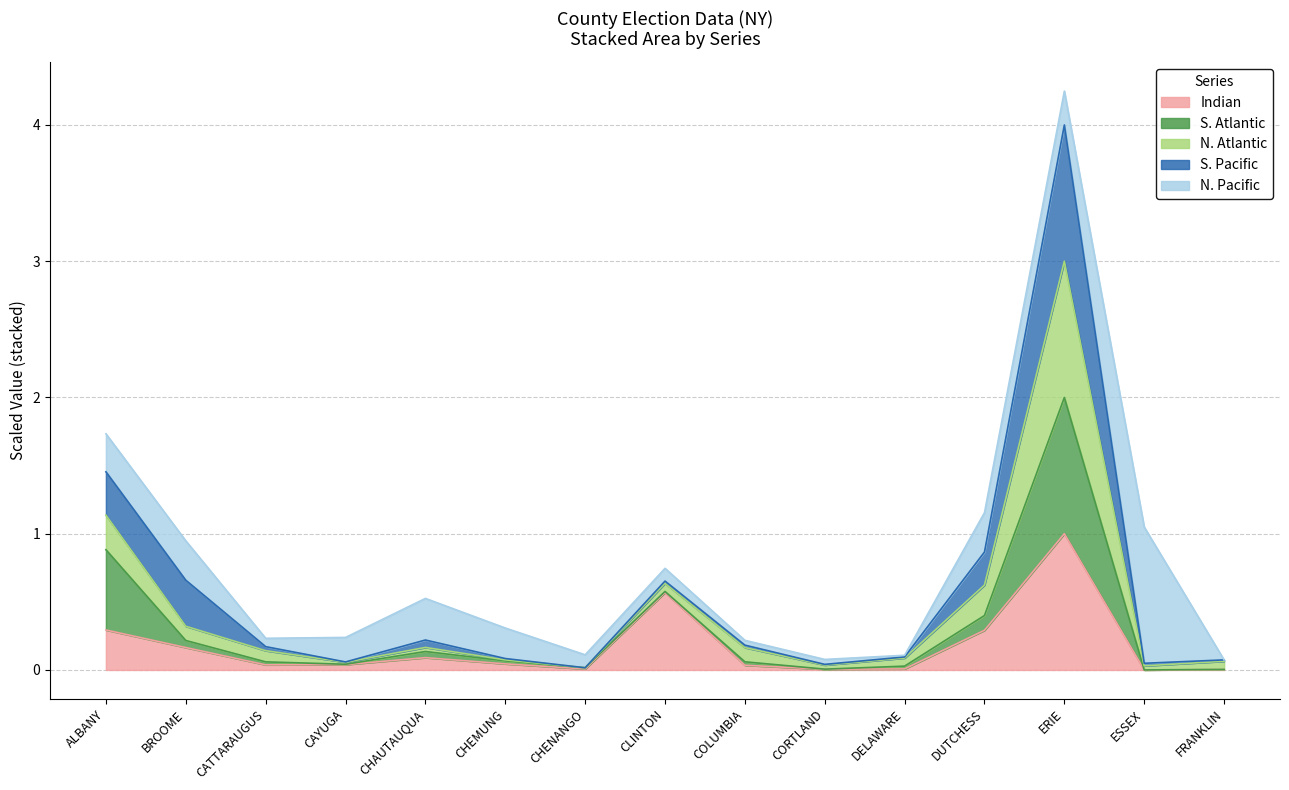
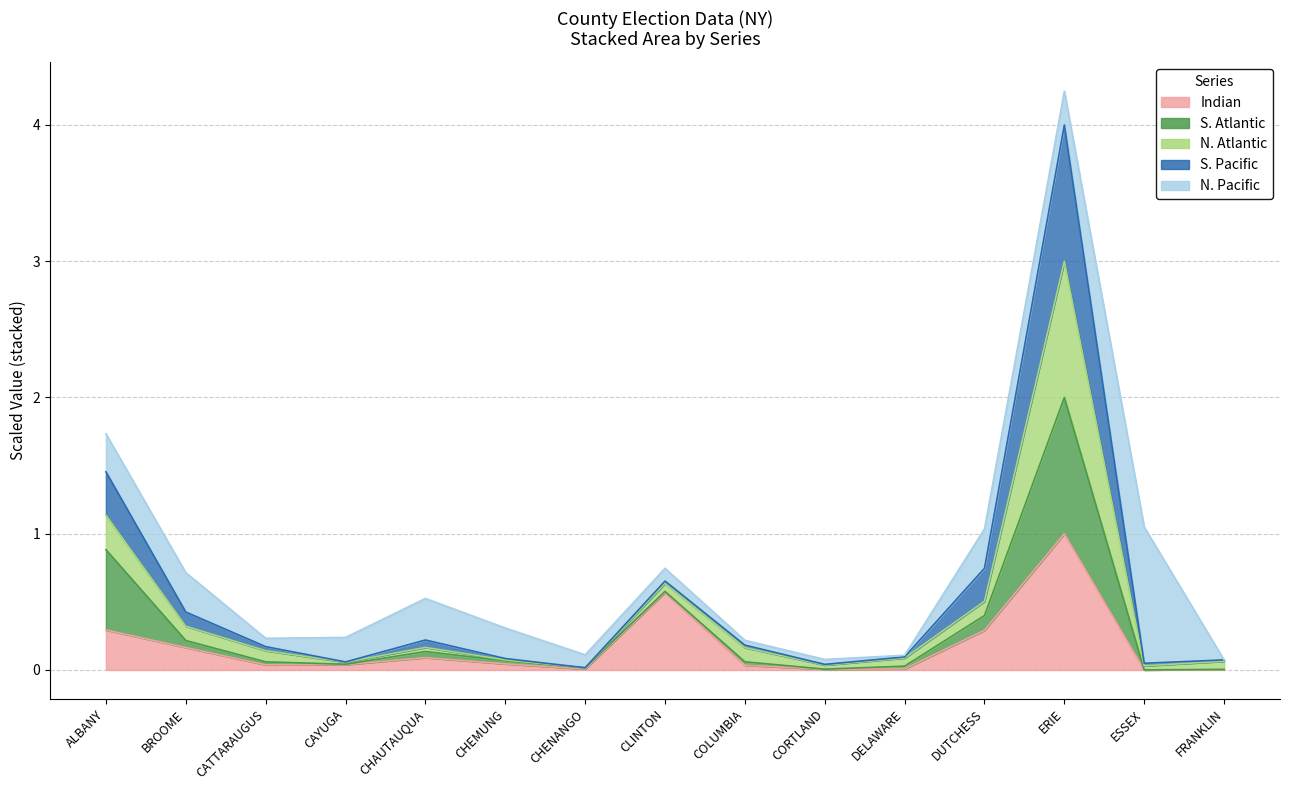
  {
    "Indian": {
      "ALBANY": 0.29,
      "BROOME": 0.16,
      "CATTARAUGUS": 0.04,
      "CHAUTAUQUA": 0.09,
      "CHEMUNG": 0.04,
      "COLUMBIA": 0.03,
      "DELAWARE": 0.01,
      "DUTCHESS": 0.29,
      "ERIE": 1.00
    },
    "S. Atlantic": {
      "ALBANY": 0.59,
      "BROOME": 0.05,
      "CATTARAUGUS": 0.02,
      "CHAUTAUQUA": 0.05,
      "COLUMBIA": 0.03,
      "DELAWARE": 0.02,
      "DUTCHESS": 0.11,
      "ERIE": 1.00
    },
    "N. Atlantic": {
      "ALBANY": 0.25,
      "BROOME": 0.10,
      "CATTARAUGUS": 0.08,
      "CHAUTAUQUA": 0.03,
-     "DUTCHESS": 0.22,
+     "DUTCHESS": 0.10,
      "ERIE": 1.00,
      "ESSEX": 0.03
    },
    "S. Pacific": {
      "ALBANY": 0.32,
-     "BROOME": 0.34,
+     "BROOME": 0.10,
      "CATTARAUGUS": 0.03,
      "CHAUTAUQUA": 0.05,
      "DUTCHESS": 0.24,
      "ERIE": 1.00,
      "ESSEX": 0.02
    },
    "N. Pacific": {
      "ALBANY": 0.28,
      "BROOME": 0.29,
      "CATTARAUGUS": 0.06,
      "CAYUGA": 0.18,
      "CHAUTAUQUA": 0.31,
      "CHEMUNG": 0.22,
      "CHENANGO": 0.10,
      "CLINTON": 0.09,
      "COLUMBIA": 0.04,
      "CORTLAND": 0.04,
      "DUTCHESS": 0.29,
      "ERIE": 0.25,
      "ESSEX": 1.00
    }
  }
